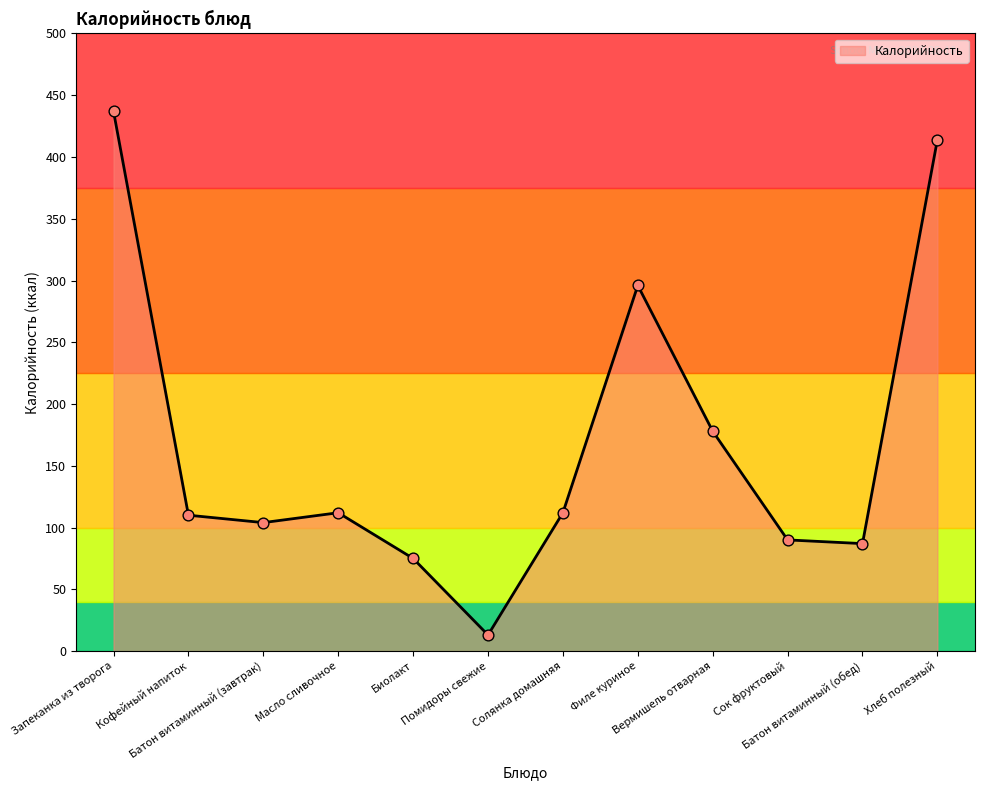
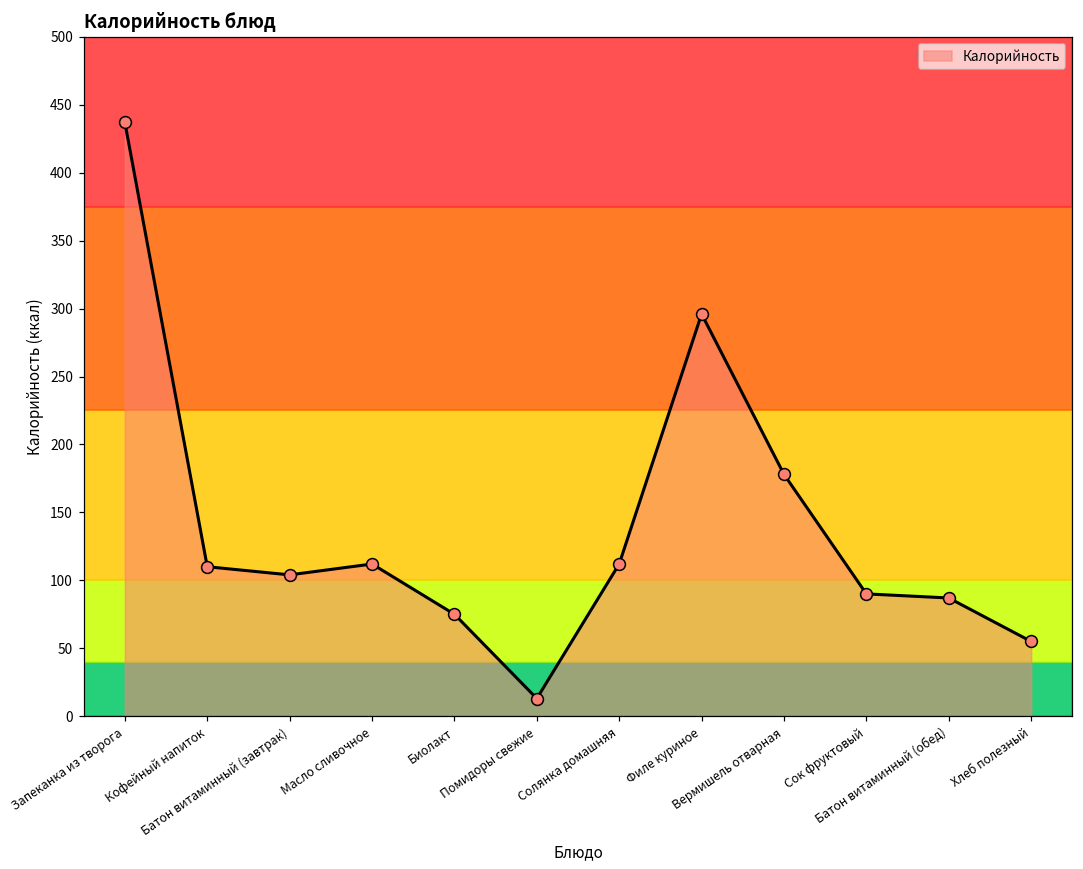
  {
    "Калорийность": {
      "Запеканка из творога": 437,
      "Кофейный напиток": 110,
      "Батон витаминный (завтрак)": 104,
      "Масло сливочное": 112,
      "Биолакт": 75,
      "Помидоры свежие": 13,
      "Солянка домашняя": 112,
      "Филе куриное": 296,
      "Вермишель отварная": 178,
      "Сок фруктовый": 90,
      "Батон витаминный (обед)": 87,
-     "Хлеб полезный": 414
+     "Хлеб полезный": 55
    }
  }
